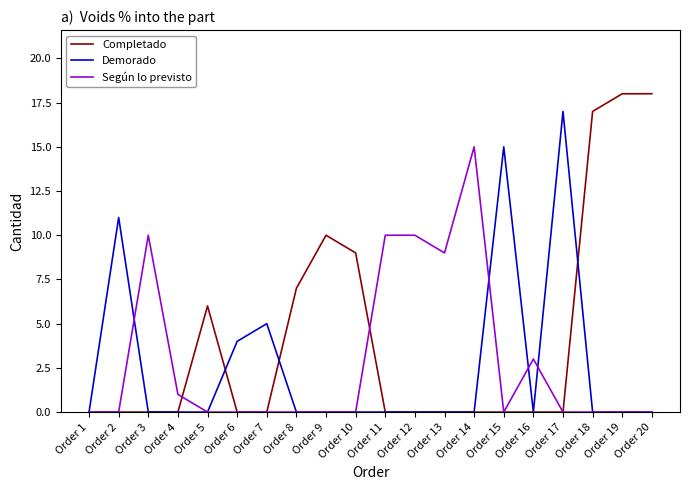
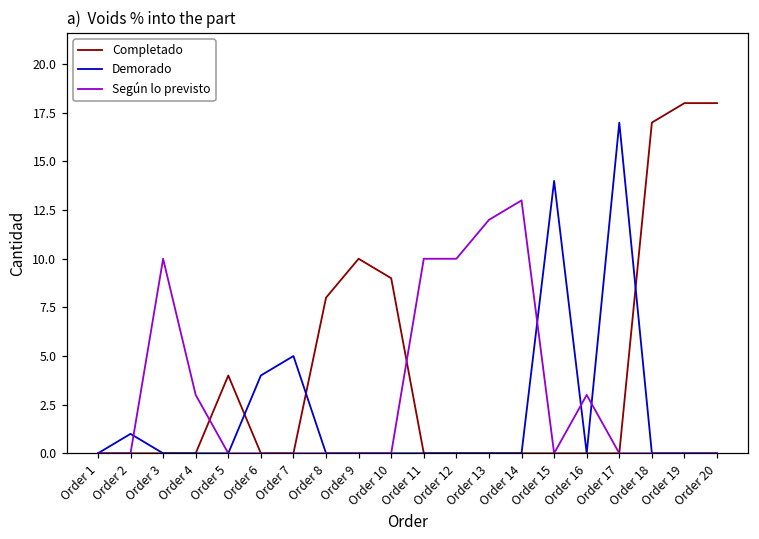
  {
    "Completado": {
-     "Order 5": 6,
-     "Order 8": 7,
+     "Order 5": 4,
+     "Order 8": 8,
      "Order 9": 10,
      "Order 10": 9,
      "Order 18": 17,
      "Order 19": 18,
      "Order 20": 18
    },
    "Demorado": {
-     "Order 2": 11,
+     "Order 2": 1,
      "Order 6": 4,
      "Order 7": 5,
-     "Order 15": 15,
+     "Order 15": 14,
      "Order 17": 17
    },
    "Según lo previsto": {
      "Order 3": 10,
-     "Order 4": 1,
+     "Order 4": 3,
      "Order 11": 10,
      "Order 12": 10,
-     "Order 13": 9,
-     "Order 14": 15,
+     "Order 13": 12,
+     "Order 14": 13,
      "Order 16": 3
    }
  }
